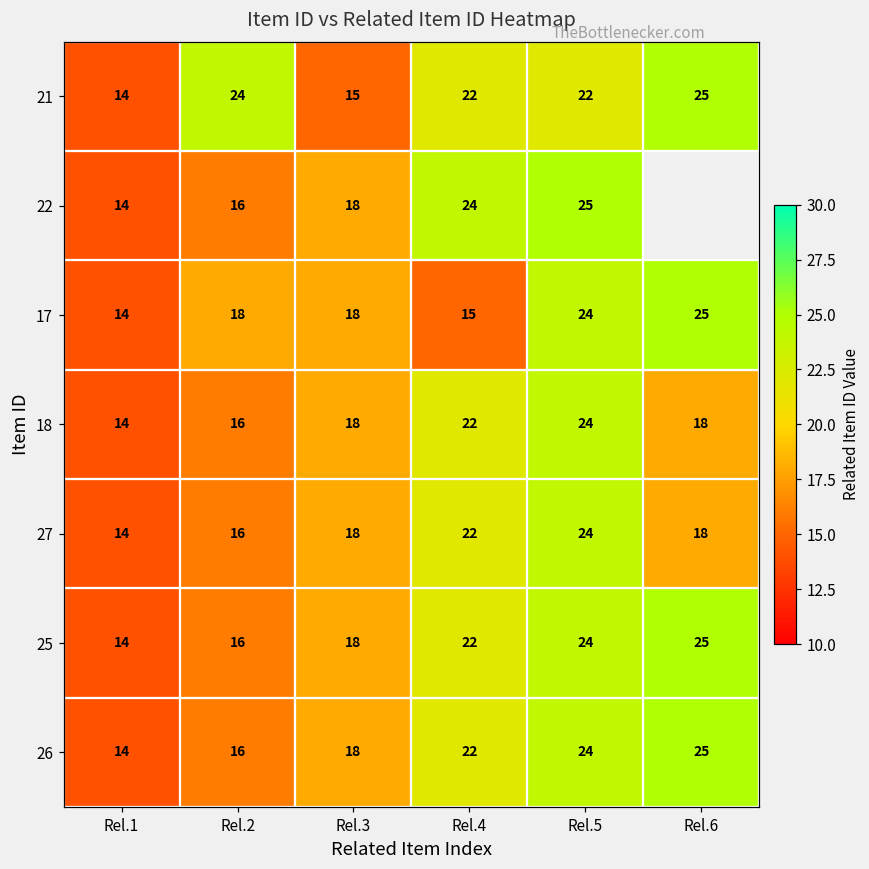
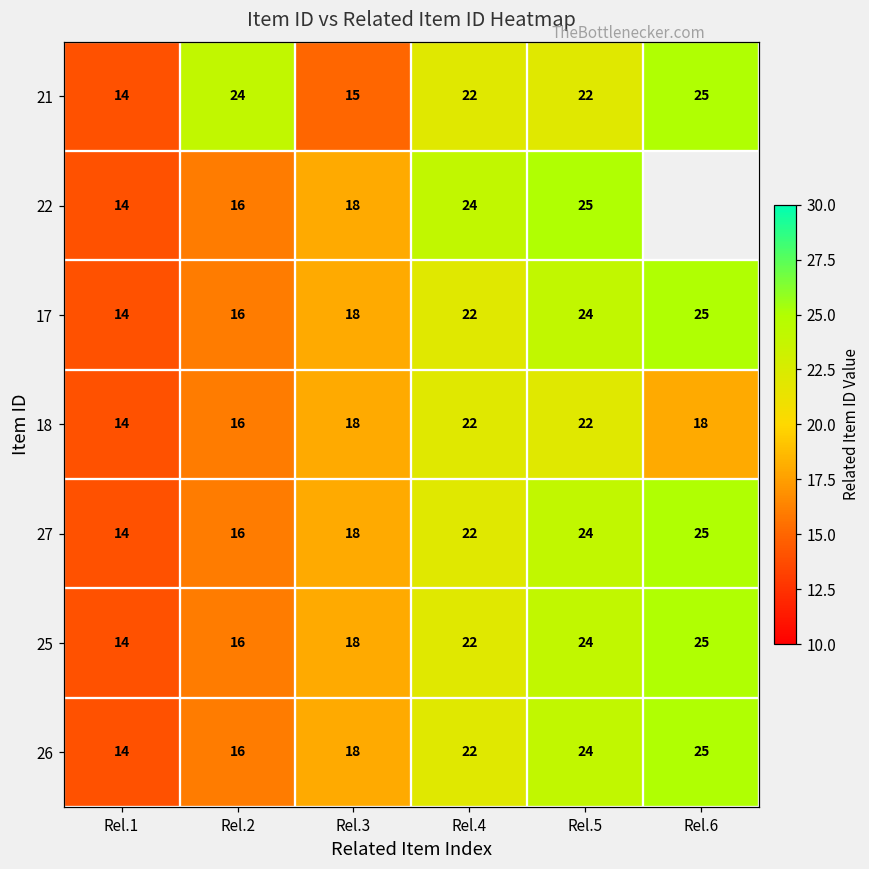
  {
    "21": {
      "Rel.1": 14,
      "Rel.2": 24,
      "Rel.3": 15,
      "Rel.4": 22,
      "Rel.5": 22,
      "Rel.6": 25
    },
    "22": {
      "Rel.1": 14,
      "Rel.2": 16,
      "Rel.3": 18,
      "Rel.4": 24,
      "Rel.5": 25
    },
    "17": {
      "Rel.1": 14,
-     "Rel.2": 18,
+     "Rel.2": 16,
      "Rel.3": 18,
-     "Rel.4": 15,
+     "Rel.4": 22,
      "Rel.5": 24,
      "Rel.6": 25
    },
    "18": {
      "Rel.1": 14,
      "Rel.2": 16,
      "Rel.3": 18,
      "Rel.4": 22,
-     "Rel.5": 24,
+     "Rel.5": 22,
      "Rel.6": 18
    },
    "27": {
      "Rel.1": 14,
      "Rel.2": 16,
      "Rel.3": 18,
      "Rel.4": 22,
      "Rel.5": 24,
-     "Rel.6": 18
+     "Rel.6": 25
    },
    "25": {
      "Rel.1": 14,
      "Rel.2": 16,
      "Rel.3": 18,
      "Rel.4": 22,
      "Rel.5": 24,
      "Rel.6": 25
    },
    "26": {
      "Rel.1": 14,
      "Rel.2": 16,
      "Rel.3": 18,
      "Rel.4": 22,
      "Rel.5": 24,
      "Rel.6": 25
    }
  }
